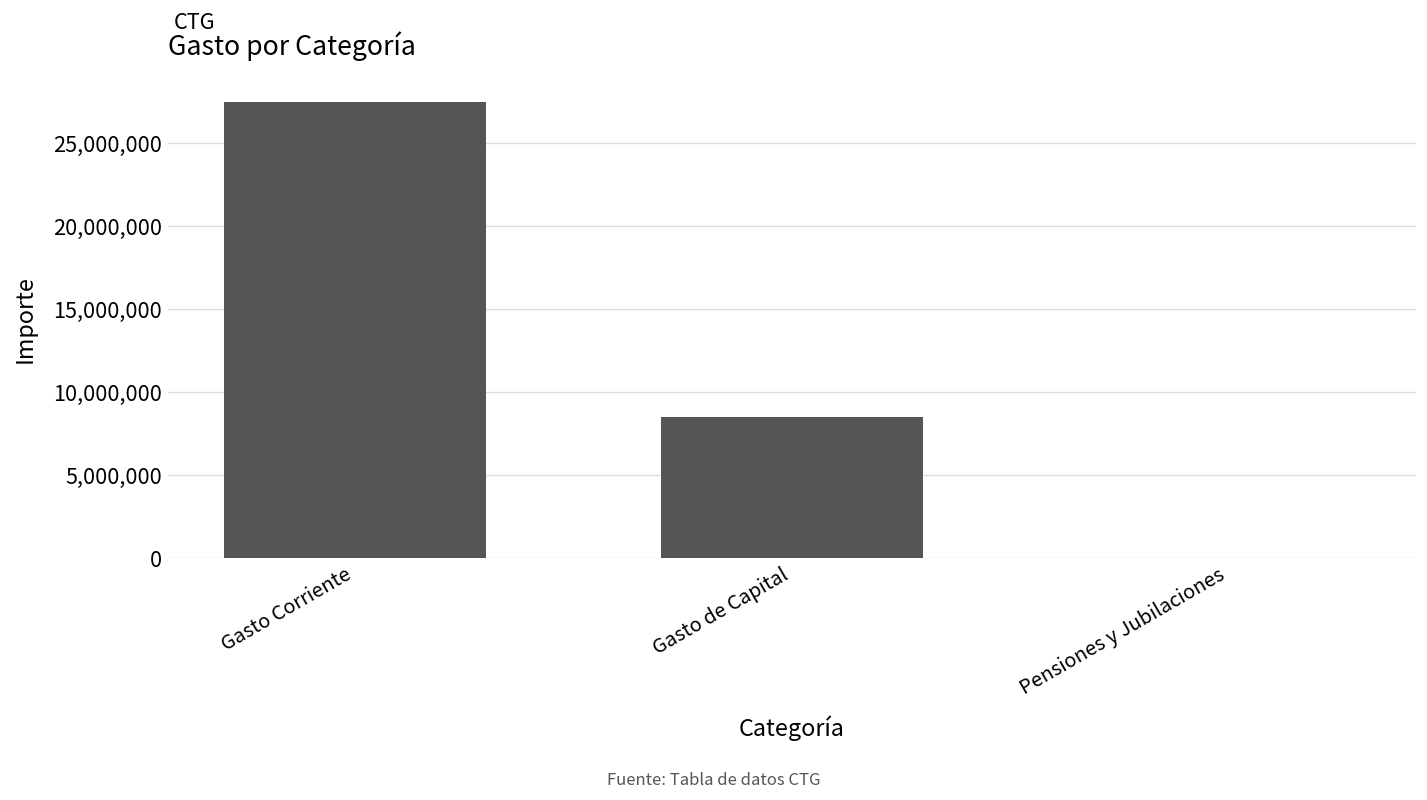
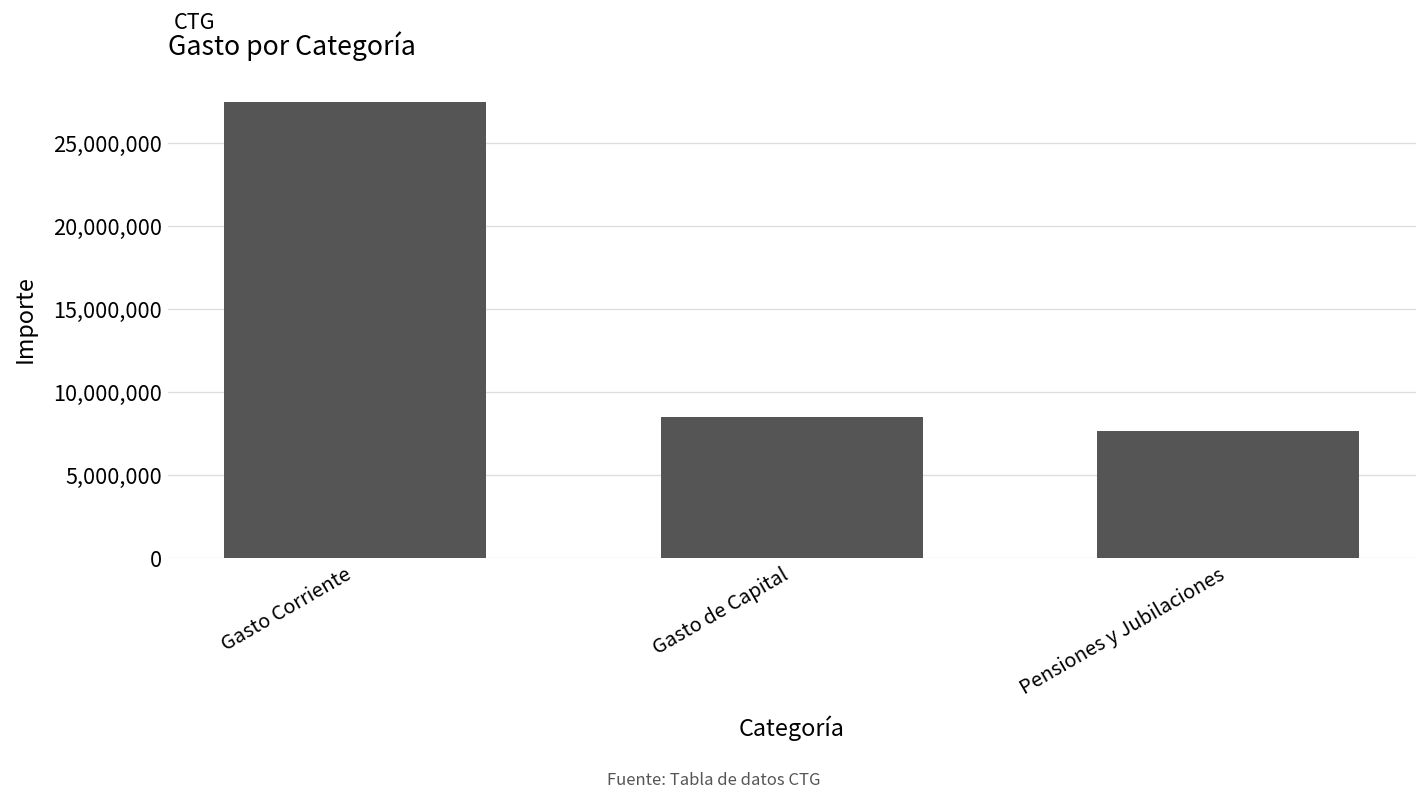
  {
    "Gasto Corriente": "27,500,000",
    "Gasto de Capital": "8,500,000",
-   "Pensiones y Jubilaciones": "0"
+   "Pensiones y Jubilaciones": "7,700,000"
  }
